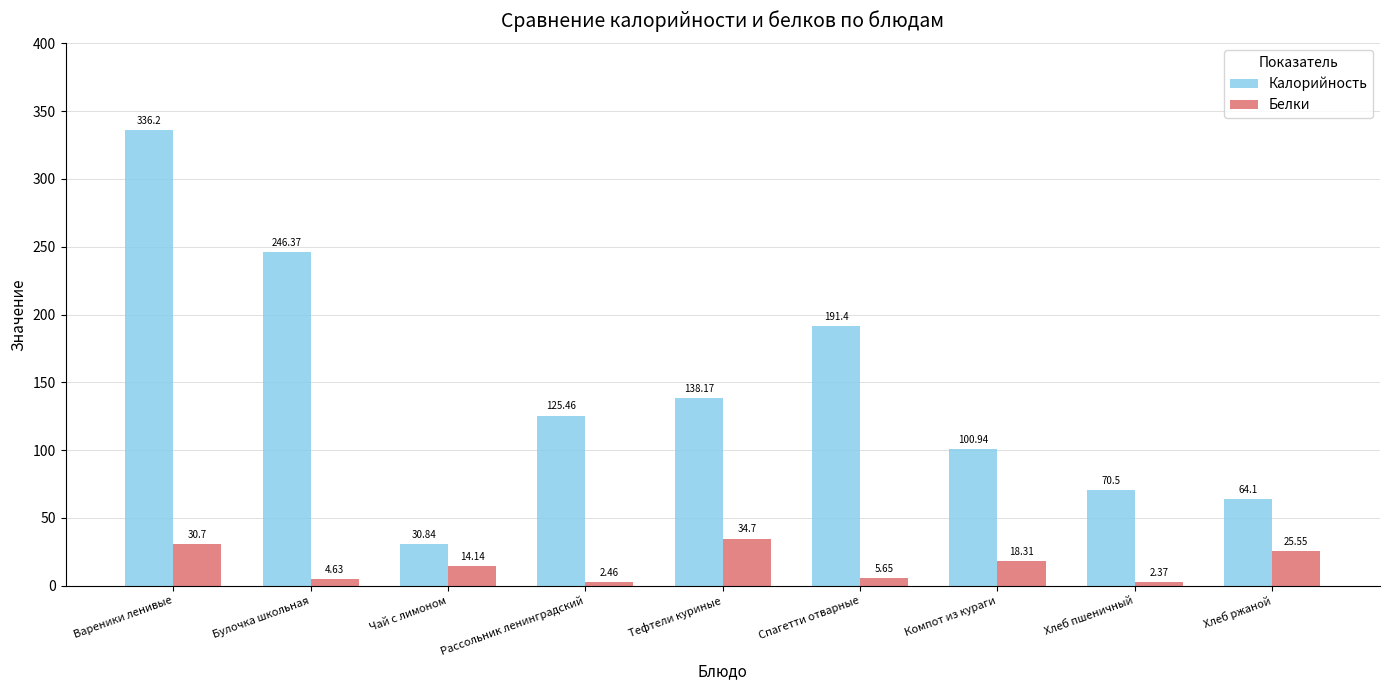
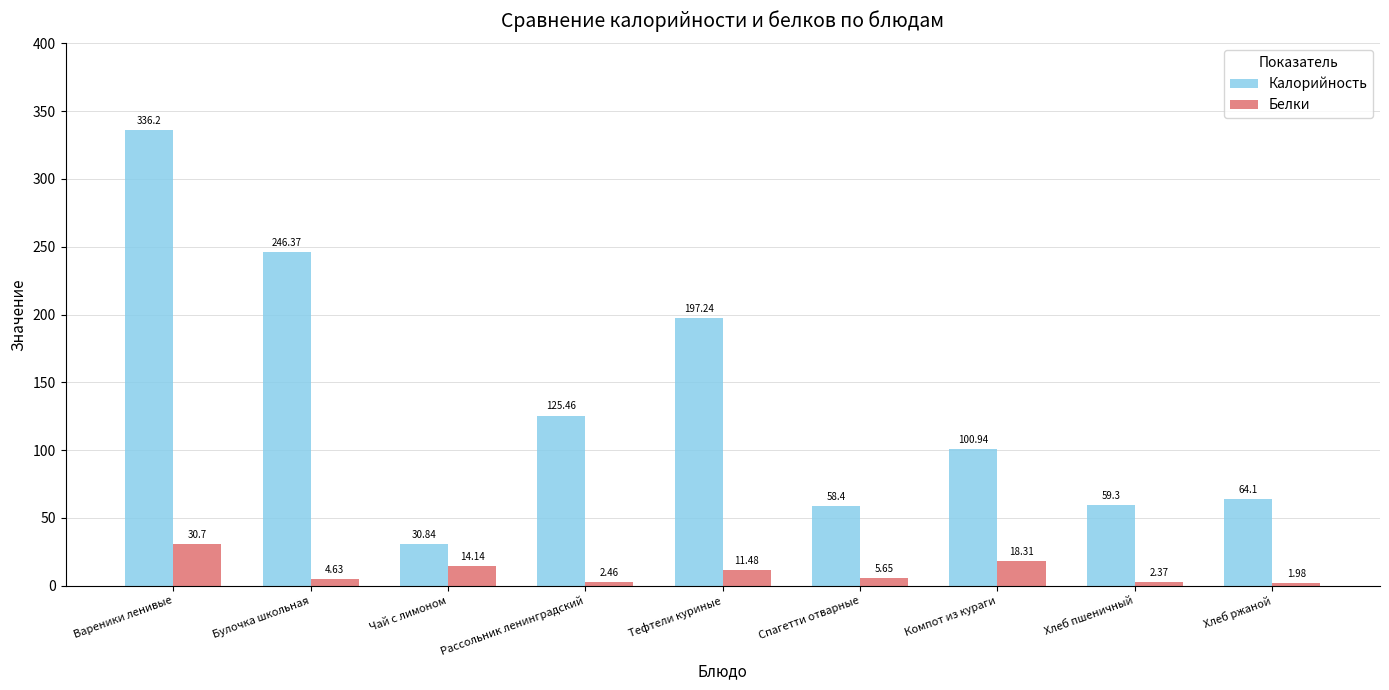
  {
    "Калорийность": {
      "Вареники ленивые": 336.2,
      "Булочка школьная": 246.37,
      "Чай с лимоном": 30.84,
      "Рассольник ленинградский": 125.46,
-     "Тефтели куриные": 138.17,
-     "Спагетти отварные": 191.4,
+     "Тефтели куриные": 197.24,
+     "Спагетти отварные": 58.4,
      "Компот из кураги": 100.94,
-     "Хлеб пшеничный": 70.5,
+     "Хлеб пшеничный": 59.3,
      "Хлеб ржаной": 64.1
    },
    "Белки": {
      "Вареники ленивые": 30.7,
      "Булочка школьная": 4.63,
      "Чай с лимоном": 14.14,
      "Рассольник ленинградский": 2.46,
-     "Тефтели куриные": 34.7,
+     "Тефтели куриные": 11.48,
      "Спагетти отварные": 5.65,
      "Компот из кураги": 18.31,
      "Хлеб пшеничный": 2.37,
-     "Хлеб ржаной": 25.55
+     "Хлеб ржаной": 1.98
    }
  }
